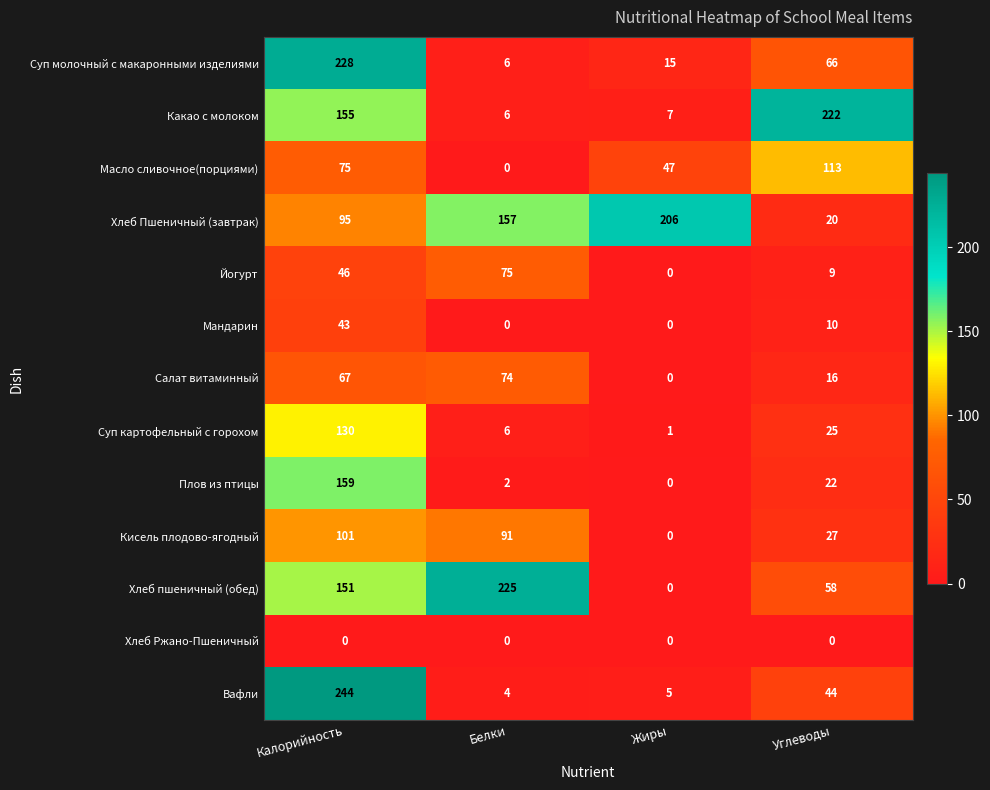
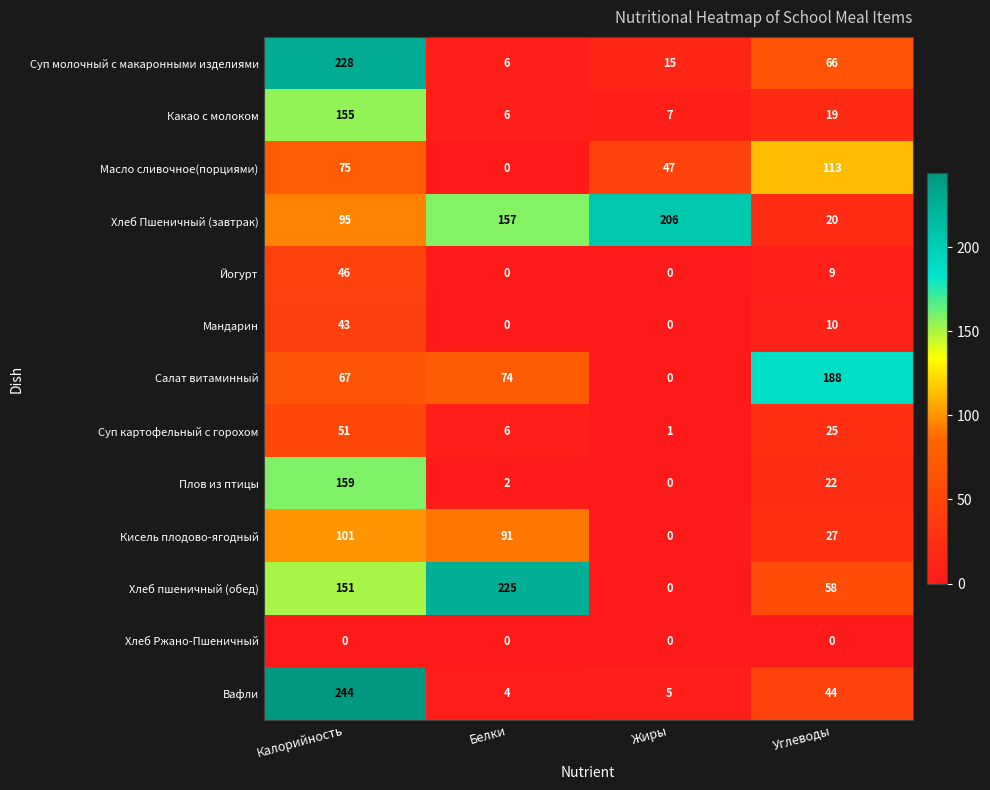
  {
    "Суп молочный с макаронными изделиями": {
      "Калорийность": 228,
      "Белки": 6,
      "Жиры": 15,
      "Углеводы": 66
    },
    "Какао с молоком": {
      "Калорийность": 155,
      "Белки": 6,
      "Жиры": 7,
-     "Углеводы": 222
+     "Углеводы": 19
    },
    "Масло сливочное(порциями)": {
      "Калорийность": 75,
      "Белки": 0,
      "Жиры": 47,
      "Углеводы": 113
    },
    "Хлеб Пшеничный (завтрак)": {
      "Калорийность": 95,
      "Белки": 157,
      "Жиры": 206,
      "Углеводы": 20
    },
    "Йогурт": {
      "Калорийность": 46,
-     "Белки": 75,
+     "Белки": 0,
      "Жиры": 0,
      "Углеводы": 9
    },
    "Мандарин": {
      "Калорийность": 43,
      "Белки": 0,
      "Жиры": 0,
      "Углеводы": 10
    },
    "Салат витаминный": {
      "Калорийность": 67,
      "Белки": 74,
      "Жиры": 0,
-     "Углеводы": 16
+     "Углеводы": 188
    },
    "Суп картофельный с горохом": {
-     "Калорийность": 130,
+     "Калорийность": 51,
      "Белки": 6,
      "Жиры": 1,
      "Углеводы": 25
    },
    "Плов из птицы": {
      "Калорийность": 159,
      "Белки": 2,
      "Жиры": 0,
      "Углеводы": 22
    },
    "Кисель плодово-ягодный": {
      "Калорийность": 101,
      "Белки": 91,
      "Жиры": 0,
      "Углеводы": 27
    },
    "Хлеб пшеничный (обед)": {
      "Калорийность": 151,
      "Белки": 225,
      "Жиры": 0,
      "Углеводы": 58
    },
    "Хлеб Ржано-Пшеничный": {
      "Калорийность": 0,
      "Белки": 0,
      "Жиры": 0,
      "Углеводы": 0
    },
    "Вафли": {
      "Калорийность": 244,
      "Белки": 4,
      "Жиры": 5,
      "Углеводы": 44
    }
  }
